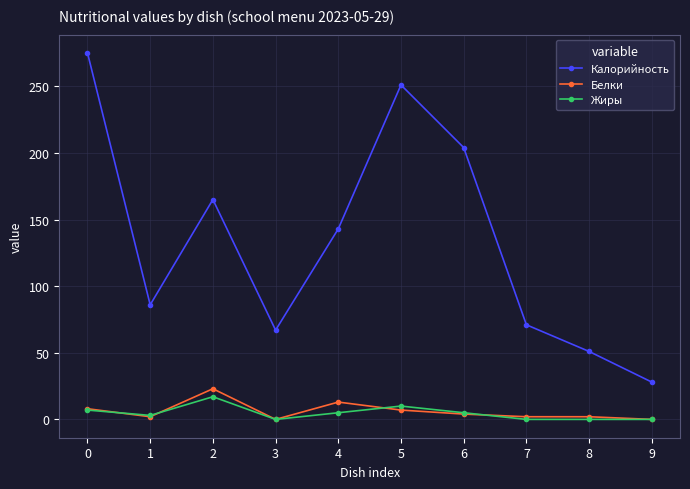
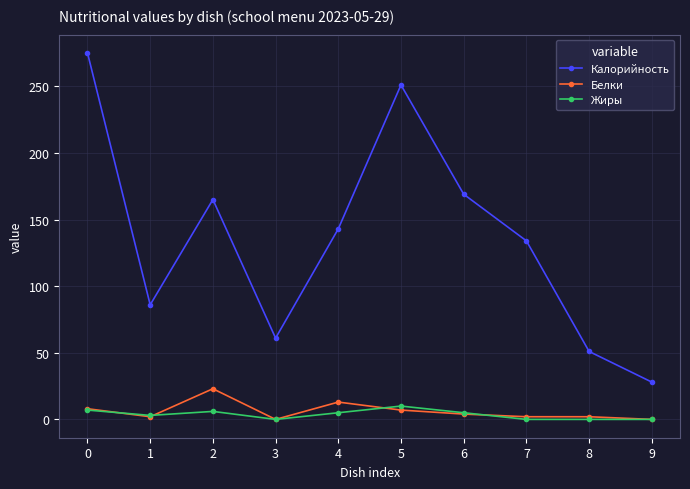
  {
    "Калорийность": {
      "0": 275,
      "1": 86,
      "2": 165,
-     "3": 67,
+     "3": 61,
      "4": 143,
      "5": 251,
-     "6": 204,
-     "7": 71,
+     "6": 169,
+     "7": 134,
      "8": 51,
      "9": 28
    },
    "Белки": {
      "2": 23,
      "4": 13,
      "5": 7,
      "7": 2,
      "8": 2
    },
    "Жиры": {
-     "2": 17,
+     "2": 6,
      "4": 5,
      "5": 10,
      "7": 0,
      "8": 0
    }
  }
